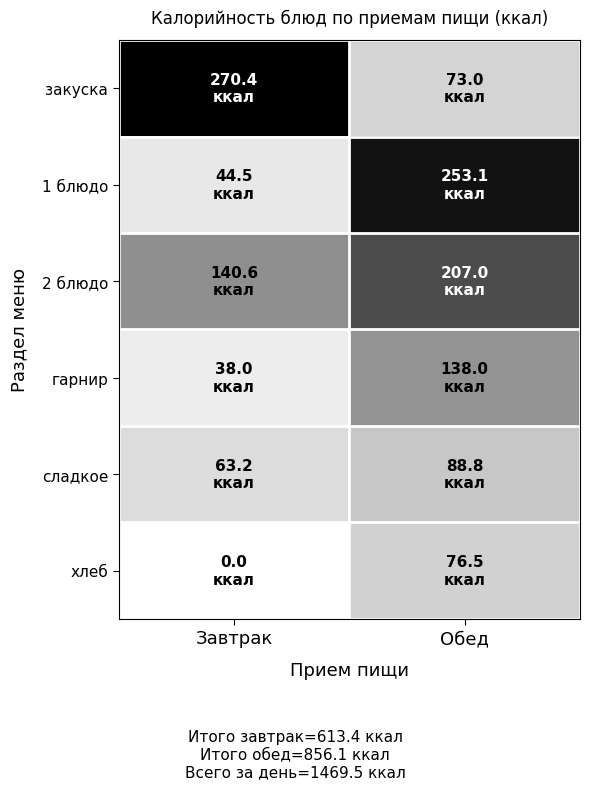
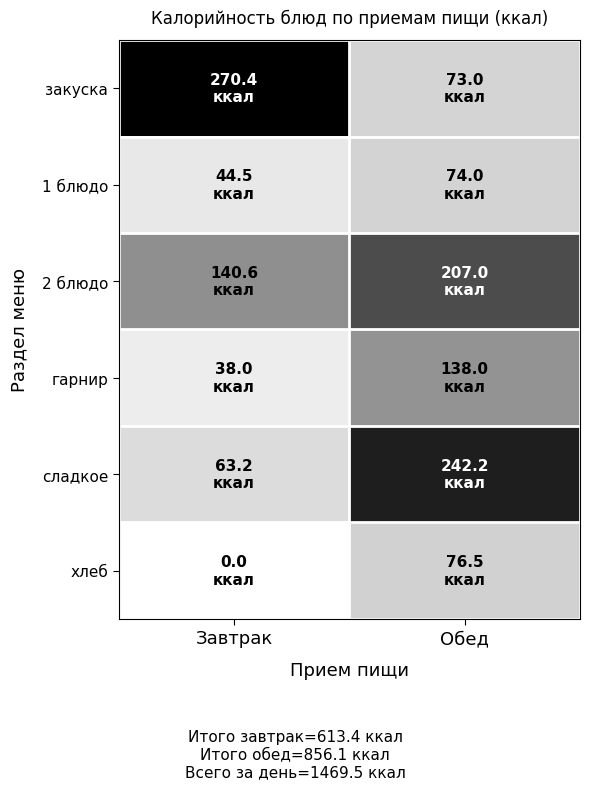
  {
    "закуска": {
      "Завтрак": 270.4,
      "Обед": 73.0
    },
    "1 блюдо": {
      "Завтрак": 44.5,
-     "Обед": 253.1
+     "Обед": 74.0
    },
    "2 блюдо": {
      "Завтрак": 140.6,
      "Обед": 207.0
    },
    "гарнир": {
      "Завтрак": 38.0,
      "Обед": 138.0
    },
    "сладкое": {
      "Завтрак": 63.2,
-     "Обед": 88.8
+     "Обед": 242.2
    },
    "хлеб": {
      "Завтрак": 0.0,
      "Обед": 76.5
    }
  }
